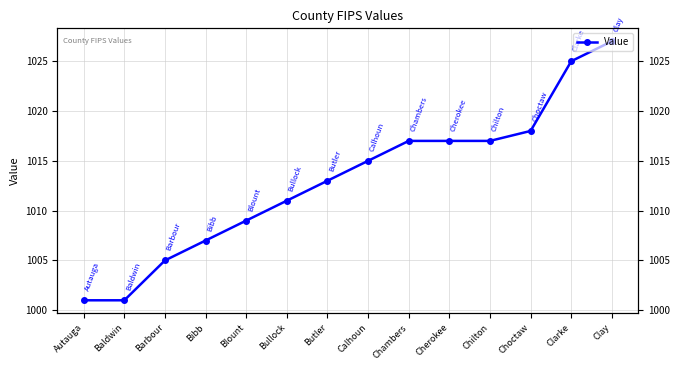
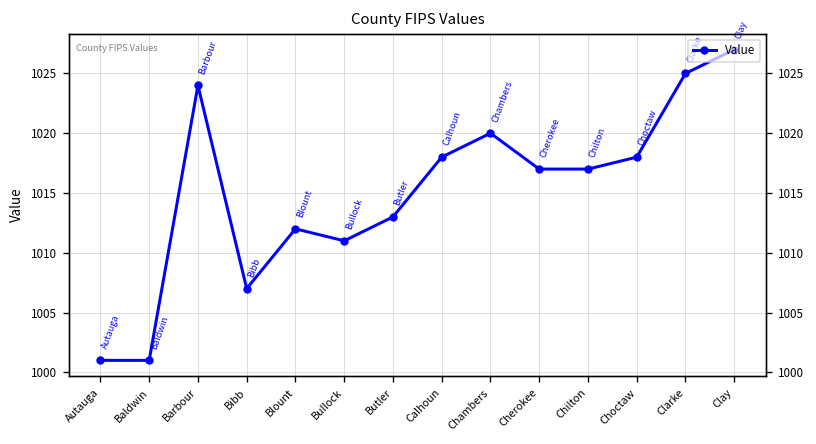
  {
    "Autauga": 1001,
    "Baldwin": 1001,
-   "Barbour": 1005,
+   "Barbour": 1024,
    "Bibb": 1007,
-   "Blount": 1009,
+   "Blount": 1012,
    "Bullock": 1011,
    "Butler": 1013,
-   "Calhoun": 1015,
-   "Chambers": 1017,
+   "Calhoun": 1018,
+   "Chambers": 1020,
    "Cherokee": 1017,
    "Chilton": 1017,
    "Choctaw": 1018,
    "Clarke": 1025
  }
